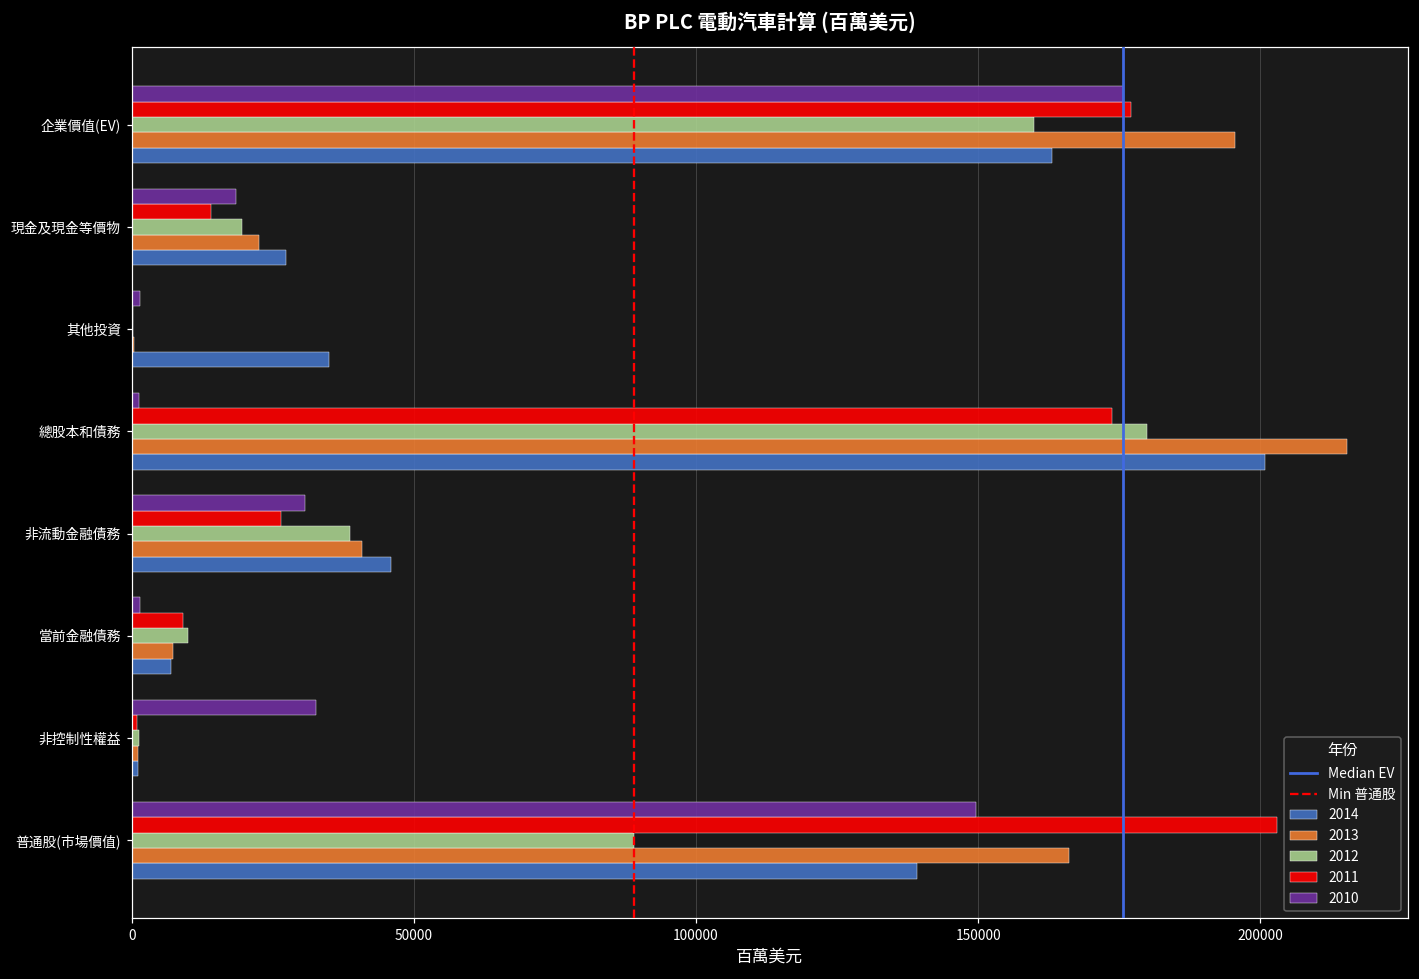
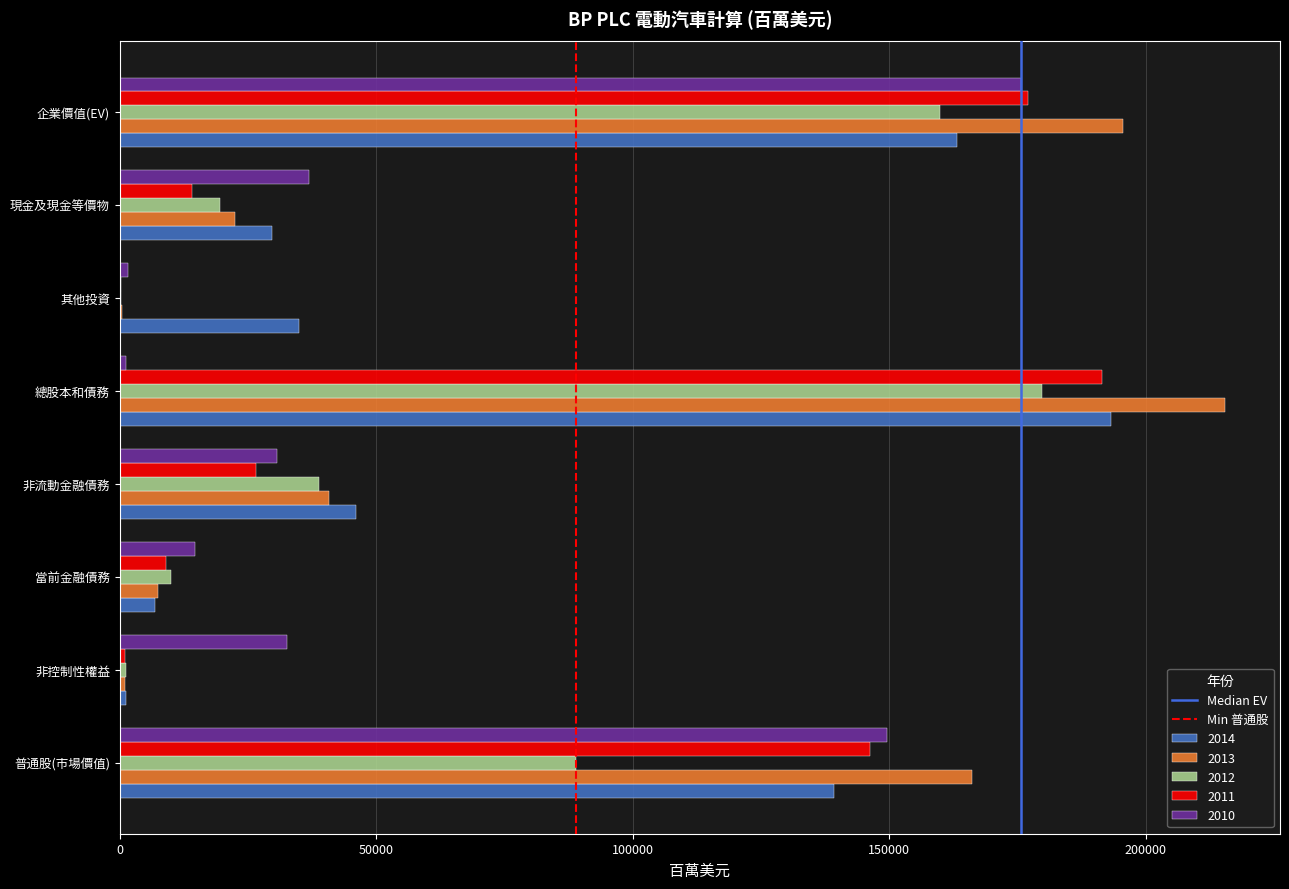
  {
    "2014": {
      "企業價值(EV)": 163000,
-     "現金及現金等價物": 27000,
+     "現金及現金等價物": 30000,
      "其他投資": 35000,
-     "總股本和債務": 201000,
+     "總股本和債務": 193000,
      "非流動金融債務": 46000,
      "當前金融債務": 7000,
      "非控制性權益": 1000,
      "普通股(市場價值)": 139000
    },
    "2013": {
      "企業價值(EV)": 196000,
      "現金及現金等價物": 23000,
      "總股本和債務": 215000,
      "非流動金融債務": 41000,
      "當前金融債務": 7000,
      "非控制性權益": 1000,
      "普通股(市場價值)": 166000
    },
    "2012": {
      "企業價值(EV)": 160000,
      "現金及現金等價物": 20000,
      "總股本和債務": 180000,
      "非流動金融債務": 39000,
      "當前金融債務": 10000,
      "非控制性權益": 1000,
      "普通股(市場價值)": 89000
    },
    "2011": {
      "企業價值(EV)": 177000,
      "現金及現金等價物": 14000,
-     "總股本和債務": 174000,
+     "總股本和債務": 191000,
      "非流動金融債務": 26000,
      "當前金融債務": 9000,
      "非控制性權益": 1000,
-     "普通股(市場價值)": 203000
+     "普通股(市場價值)": 146000
    },
    "2010": {
      "企業價值(EV)": 176000,
-     "現金及現金等價物": 19000,
+     "現金及現金等價物": 37000,
      "其他投資": 2000,
      "總股本和債務": 1000,
      "非流動金融債務": 31000,
-     "當前金融債務": 2000,
+     "當前金融債務": 15000,
      "非控制性權益": 33000,
      "普通股(市場價值)": 150000
    }
  }
